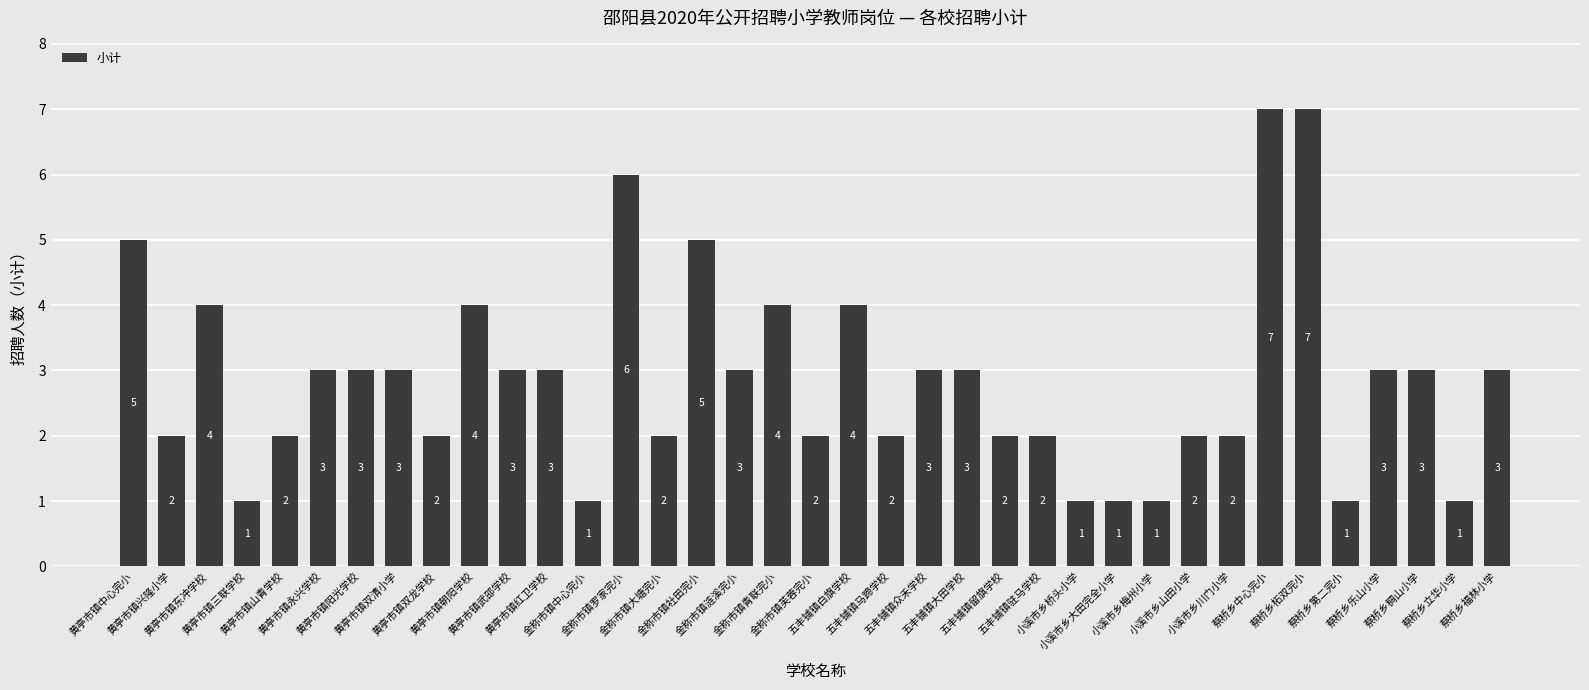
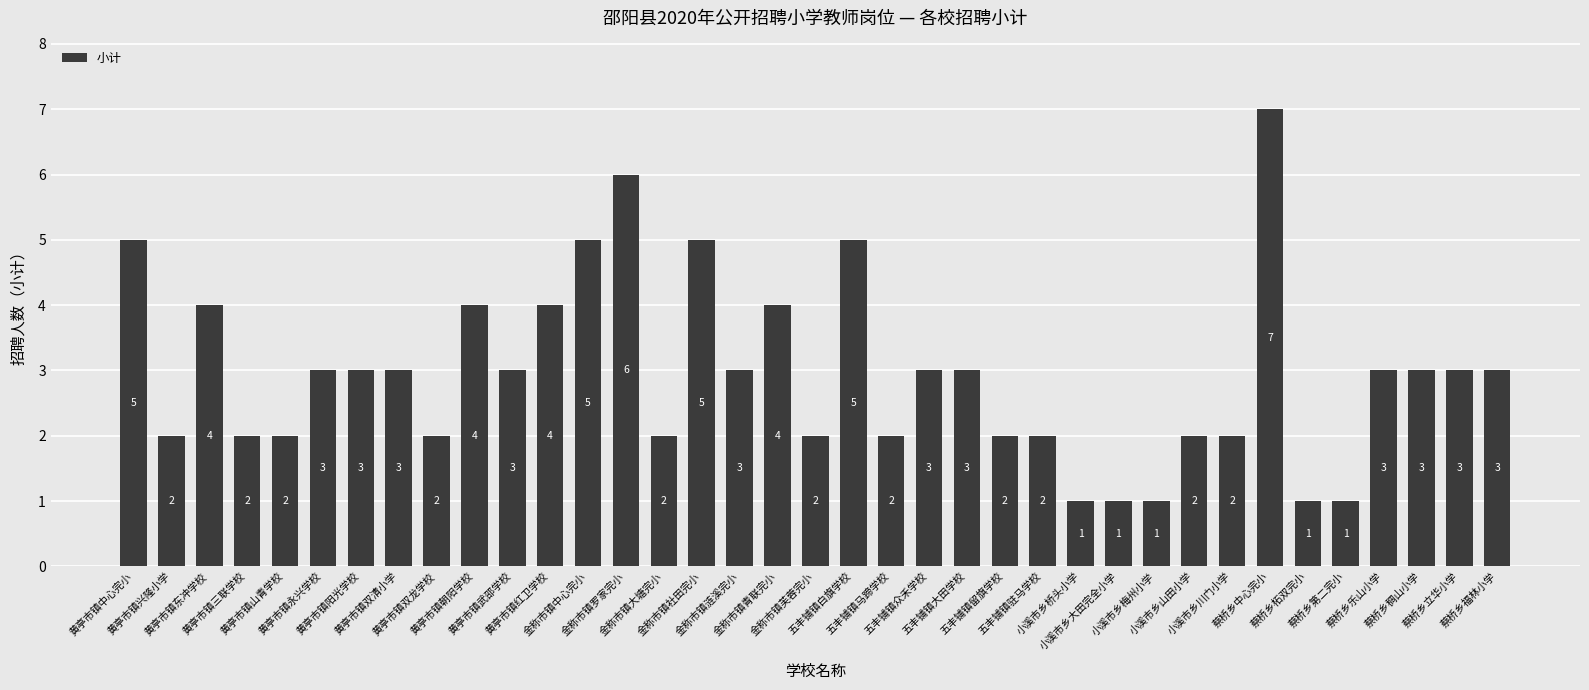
  {
    "黄亭市镇中心完小": 5,
    "黄亭市镇兴隆小学": 2,
    "黄亭市镇东冲学校": 4,
-   "黄亭市镇三联学校": 1,
+   "黄亭市镇三联学校": 2,
    "黄亭市镇山青学校": 2,
    "黄亭市镇永兴学校": 3,
    "黄亭市镇阳光学校": 3,
    "黄亭市镇双清小学": 3,
    "黄亭市镇双龙学校": 2,
    "黄亭市镇朝阳学校": 4,
    "黄亭市镇武邵学校": 3,
-   "黄亭市镇红卫学校": 3,
-   "金称市镇中心完小": 1,
+   "黄亭市镇红卫学校": 4,
+   "金称市镇中心完小": 5,
    "金称市镇罗家完小": 6,
    "金称市镇大塘完小": 2,
    "金称市镇社田完小": 5,
    "金称市镇涟溪完小": 3,
    "金称市镇青联完小": 4,
    "金称市镇芙蓉完小": 2,
-   "五丰铺镇白旗学校": 4,
+   "五丰铺镇白旗学校": 5,
    "五丰铺镇马蹄学校": 2,
    "五丰铺镇众禾学校": 3,
    "五丰铺镇大田学校": 3,
    "五丰铺镇留旗学校": 2,
    "五丰铺镇驻马学校": 2,
    "小溪市乡桥头小学": 1,
    "小溪市乡大田完全小学": 1,
    "小溪市乡梅州小学": 1,
    "小溪市乡山田小学": 2,
    "小溪市乡川门小学": 2,
    "蔡桥乡中心完小": 7,
-   "蔡桥乡柘双完小": 7,
+   "蔡桥乡柘双完小": 1,
    "蔡桥乡第二完小": 1,
    "蔡桥乡乐山小学": 3,
    "蔡桥乡稠山小学": 3,
-   "蔡桥乡立华小学": 1,
+   "蔡桥乡立华小学": 3,
    "蔡桥乡福林小学": 3
  }
